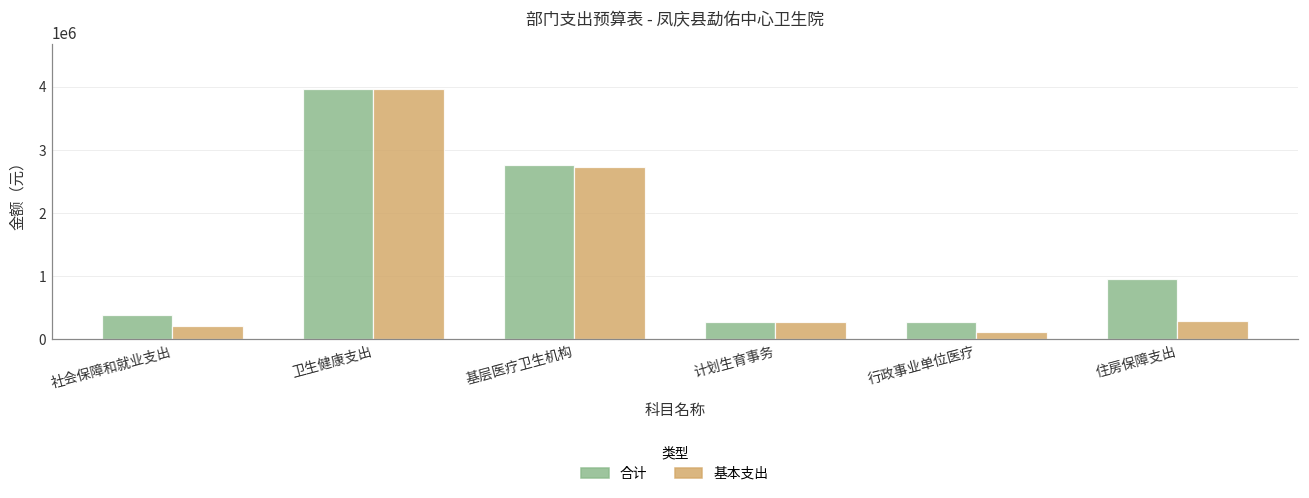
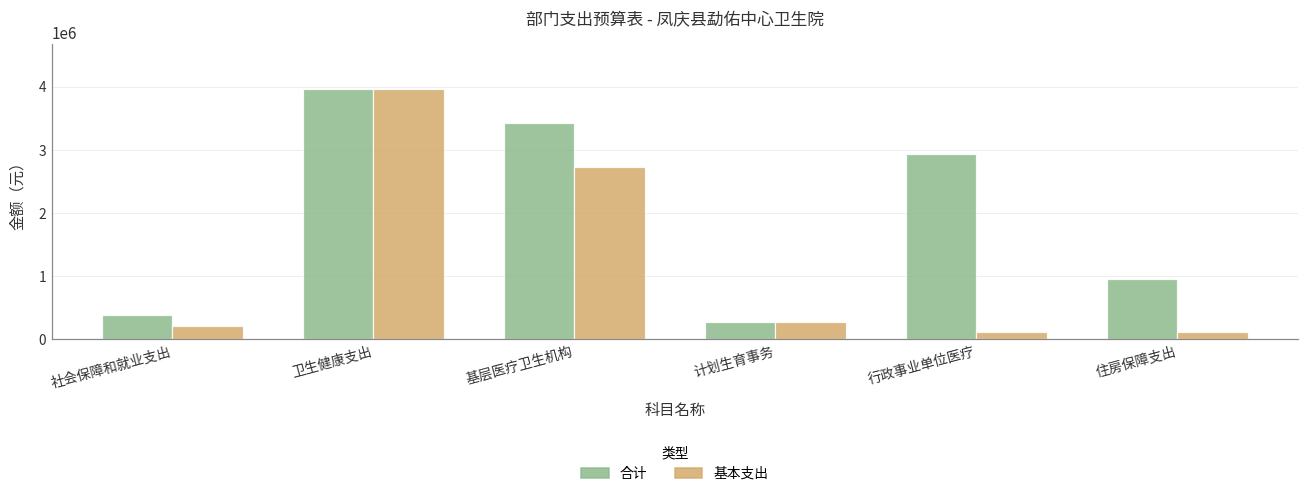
  {
    "合计": {
      "社会保障和就业支出": 400000,
      "卫生健康支出": 4000000,
-     "基层医疗卫生机构": 2800000,
+     "基层医疗卫生机构": 3400000,
      "计划生育事务": 300000,
-     "行政事业单位医疗": 300000,
+     "行政事业单位医疗": 2900000,
      "住房保障支出": 1000000
    },
    "基本支出": {
      "社会保障和就业支出": 200000,
      "卫生健康支出": 4000000,
      "基层医疗卫生机构": 2700000,
      "计划生育事务": 300000,
      "行政事业单位医疗": 100000,
-     "住房保障支出": 300000
+     "住房保障支出": 100000
    }
  }
